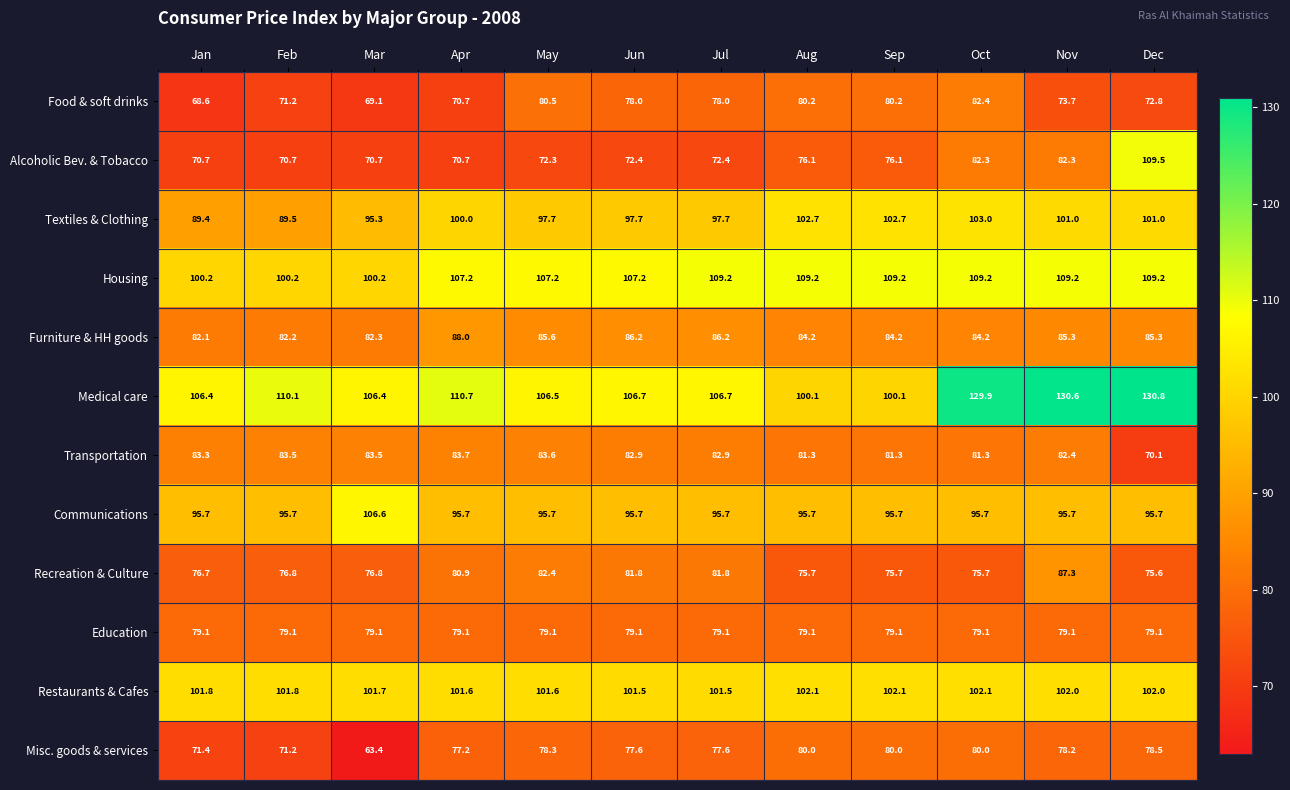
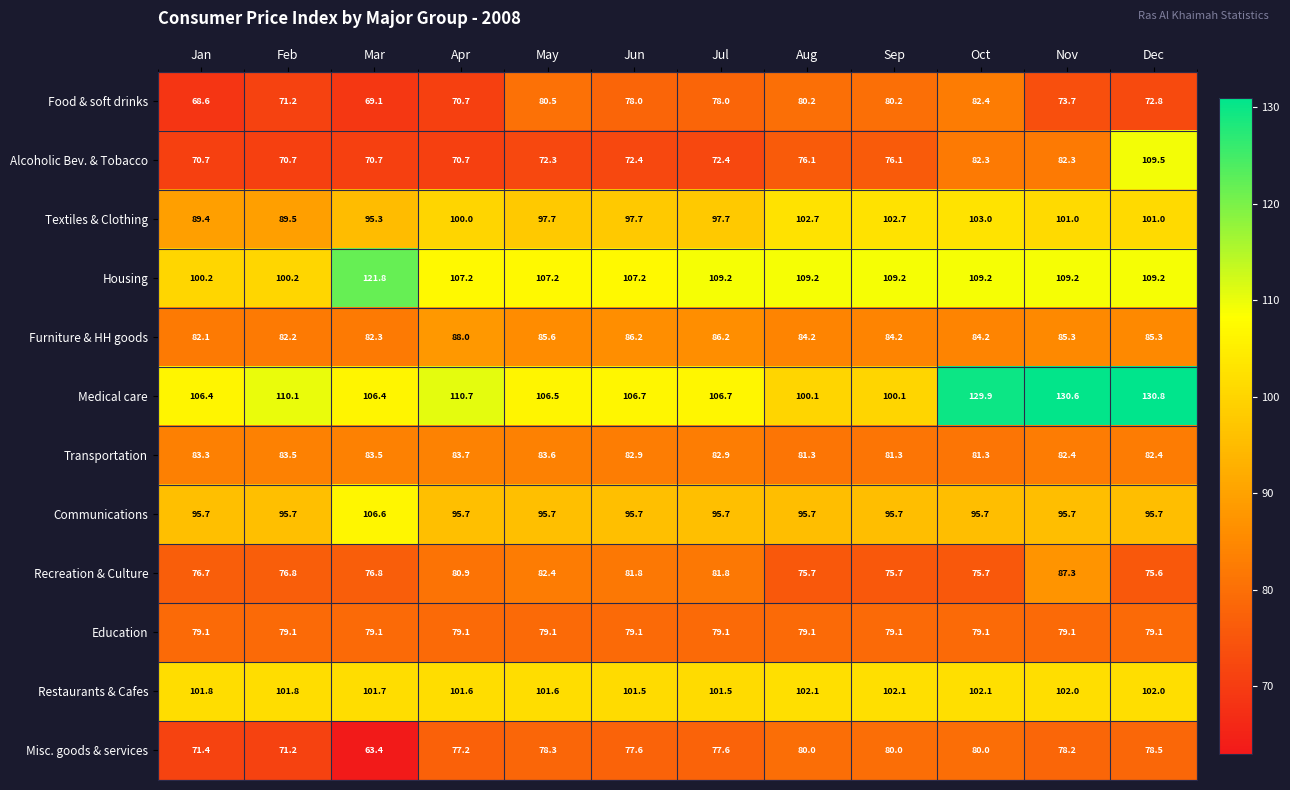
  {
    "Food & soft drinks": {
      "Jan": 68.6,
      "Feb": 71.2,
      "Mar": 69.1,
      "Apr": 70.7,
      "May": 80.5,
      "Jun": 78.0,
      "Jul": 78.0,
      "Aug": 80.2,
      "Sep": 80.2,
      "Oct": 82.4,
      "Nov": 73.7,
      "Dec": 72.8
    },
    "Alcoholic Bev. & Tobacco": {
      "Jan": 70.7,
      "Feb": 70.7,
      "Mar": 70.7,
      "Apr": 70.7,
      "May": 72.3,
      "Jun": 72.4,
      "Jul": 72.4,
      "Aug": 76.1,
      "Sep": 76.1,
      "Oct": 82.3,
      "Nov": 82.3,
      "Dec": 109.5
    },
    "Textiles & Clothing": {
      "Jan": 89.4,
      "Feb": 89.5,
      "Mar": 95.3,
      "Apr": 100.0,
      "May": 97.7,
      "Jun": 97.7,
      "Jul": 97.7,
      "Aug": 102.7,
      "Sep": 102.7,
      "Oct": 103.0,
      "Nov": 101.0,
      "Dec": 101.0
    },
    "Housing": {
      "Jan": 100.2,
      "Feb": 100.2,
-     "Mar": 100.2,
+     "Mar": 121.8,
      "Apr": 107.2,
      "May": 107.2,
      "Jun": 107.2,
      "Jul": 109.2,
      "Aug": 109.2,
      "Sep": 109.2,
      "Oct": 109.2,
      "Nov": 109.2,
      "Dec": 109.2
    },
    "Furniture & HH goods": {
      "Jan": 82.1,
      "Feb": 82.2,
      "Mar": 82.3,
      "Apr": 88.0,
      "May": 85.6,
      "Jun": 86.2,
      "Jul": 86.2,
      "Aug": 84.2,
      "Sep": 84.2,
      "Oct": 84.2,
      "Nov": 85.3,
      "Dec": 85.3
    },
    "Medical care": {
      "Jan": 106.4,
      "Feb": 110.1,
      "Mar": 106.4,
      "Apr": 110.7,
      "May": 106.5,
      "Jun": 106.7,
      "Jul": 106.7,
      "Aug": 100.1,
      "Sep": 100.1,
      "Oct": 129.9,
      "Nov": 130.6,
      "Dec": 130.8
    },
    "Transportation": {
      "Jan": 83.3,
      "Feb": 83.5,
      "Mar": 83.5,
      "Apr": 83.7,
      "May": 83.6,
      "Jun": 82.9,
      "Jul": 82.9,
      "Aug": 81.3,
      "Sep": 81.3,
      "Oct": 81.3,
      "Nov": 82.4,
-     "Dec": 70.1
+     "Dec": 82.4
    },
    "Communications": {
      "Jan": 95.7,
      "Feb": 95.7,
      "Mar": 106.6,
      "Apr": 95.7,
      "May": 95.7,
      "Jun": 95.7,
      "Jul": 95.7,
      "Aug": 95.7,
      "Sep": 95.7,
      "Oct": 95.7,
      "Nov": 95.7,
      "Dec": 95.7
    },
    "Recreation & Culture": {
      "Jan": 76.7,
      "Feb": 76.8,
      "Mar": 76.8,
      "Apr": 80.9,
      "May": 82.4,
      "Jun": 81.8,
      "Jul": 81.8,
      "Aug": 75.7,
      "Sep": 75.7,
      "Oct": 75.7,
      "Nov": 87.3,
      "Dec": 75.6
    },
    "Education": {
      "Jan": 79.1,
      "Feb": 79.1,
      "Mar": 79.1,
      "Apr": 79.1,
      "May": 79.1,
      "Jun": 79.1,
      "Jul": 79.1,
      "Aug": 79.1,
      "Sep": 79.1,
      "Oct": 79.1,
      "Nov": 79.1,
      "Dec": 79.1
    },
    "Restaurants & Cafes": {
      "Jan": 101.8,
      "Feb": 101.8,
      "Mar": 101.7,
      "Apr": 101.6,
      "May": 101.6,
      "Jun": 101.5,
      "Jul": 101.5,
      "Aug": 102.1,
      "Sep": 102.1,
      "Oct": 102.1,
      "Nov": 102.0,
      "Dec": 102.0
    },
    "Misc. goods & services": {
      "Jan": 71.4,
      "Feb": 71.2,
      "Mar": 63.4,
      "Apr": 77.2,
      "May": 78.3,
      "Jun": 77.6,
      "Jul": 77.6,
      "Aug": 80.0,
      "Sep": 80.0,
      "Oct": 80.0,
      "Nov": 78.2,
      "Dec": 78.5
    }
  }
